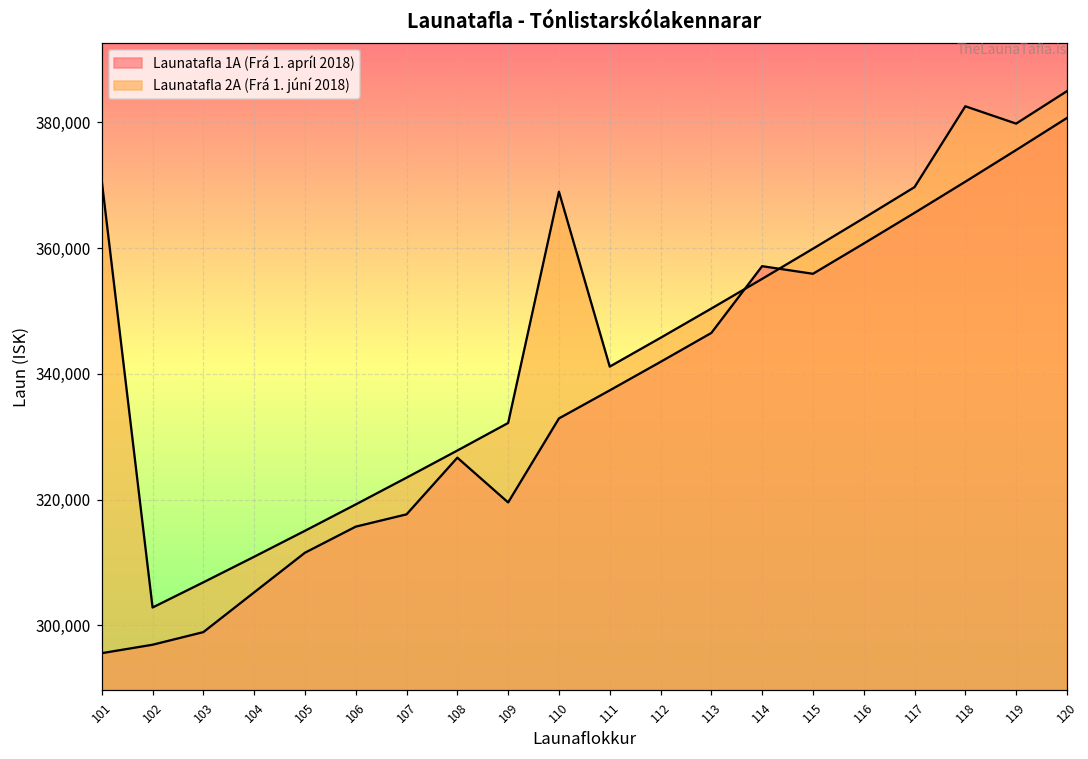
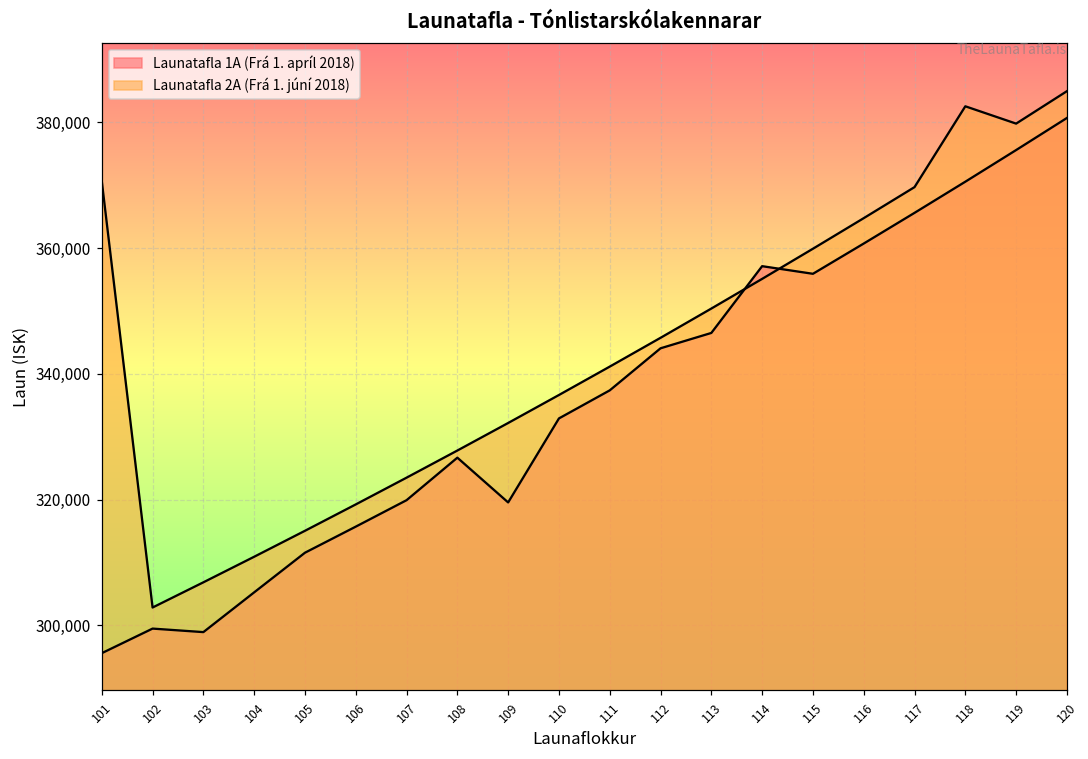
  {
    "Launatafla 1A (Frá 1. apríl 2018)": {
      "101": "296,000",
-     "102": "297,000",
+     "102": "299,000",
      "103": "299,000",
      "104": "305,000",
      "105": "312,000",
      "106": "316,000",
-     "107": "318,000",
+     "107": "320,000",
      "108": "327,000",
      "109": "320,000",
      "110": "333,000",
      "111": "337,000",
-     "112": "342,000",
+     "112": "344,000",
      "113": "347,000",
      "114": "357,000",
      "115": "356,000",
      "116": "361,000",
      "117": "366,000",
      "118": "371,000",
      "119": "376,000",
      "120": "381,000"
    },
    "Launatafla 2A (Frá 1. júní 2018)": {
      "101": "371,000",
      "102": "303,000",
      "103": "307,000",
      "104": "311,000",
      "105": "315,000",
      "106": "319,000",
      "107": "323,000",
      "108": "328,000",
      "109": "332,000",
-     "110": "369,000",
+     "110": "337,000",
      "111": "341,000",
      "112": "346,000",
      "113": "350,000",
      "114": "355,000",
      "115": "360,000",
      "116": "365,000",
      "117": "370,000",
      "118": "383,000",
      "119": "380,000",
      "120": "385,000"
    }
  }
